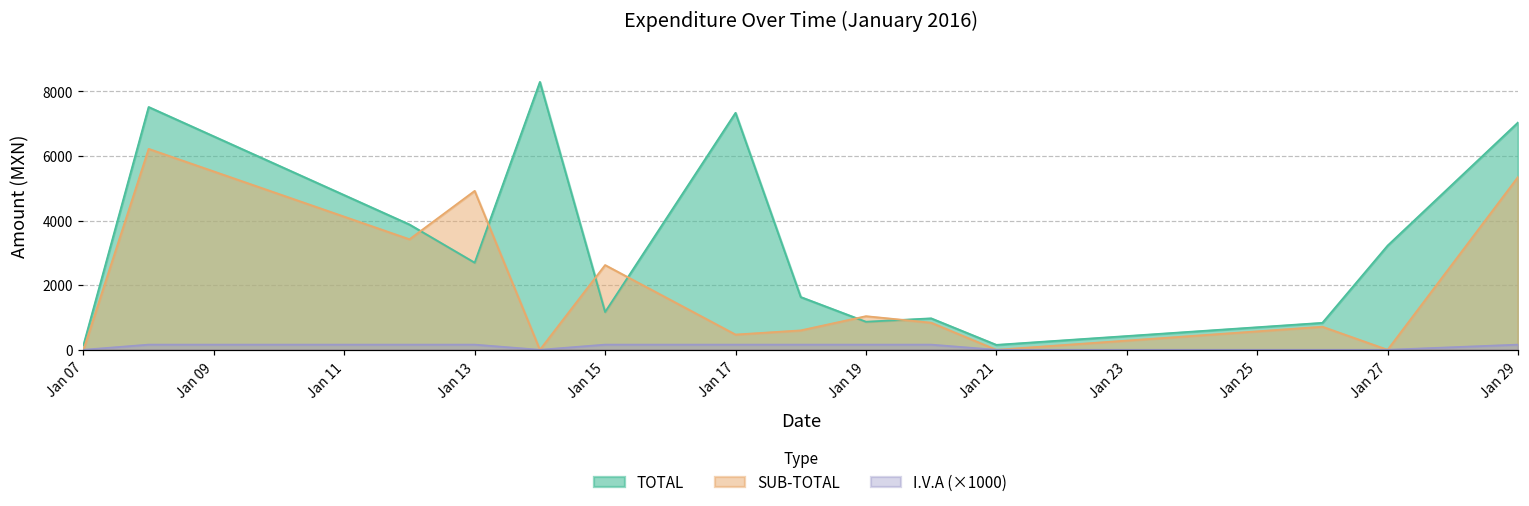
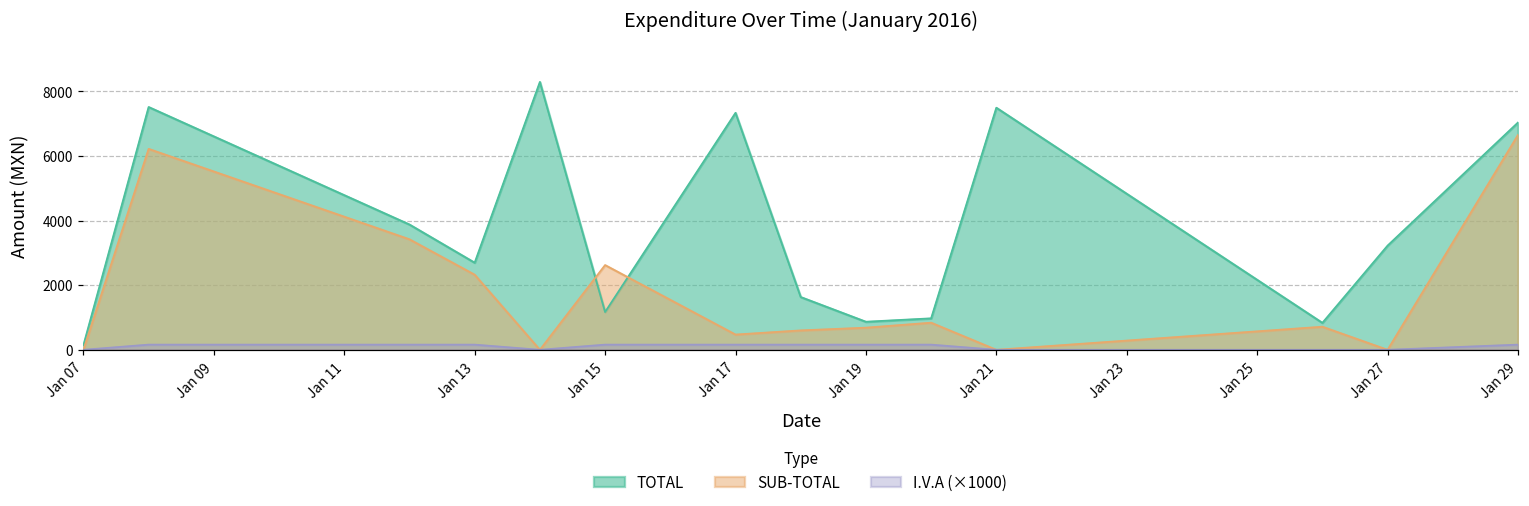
  {
    "TOTAL": {
      "Jan 07": 100,
      "Jan 13": 2700,
      "Jan 15": 1200,
      "Jan 17": 7300,
      "Jan 19": 900,
-     "Jan 21": 200,
+     "Jan 21": 7500,
      "Jan 27": 3200,
      "Jan 29": 7000
    },
    "SUB-TOTAL": {
-     "Jan 13": 4900,
+     "Jan 13": 2300,
      "Jan 15": 2600,
      "Jan 17": 500,
-     "Jan 19": 1000,
-     "Jan 29": 5400
+     "Jan 19": 700,
+     "Jan 29": 6700
    },
    "I.V.A (×1000)": {
      "Jan 13": 200,
      "Jan 15": 200,
      "Jan 17": 200,
      "Jan 19": 200,
      "Jan 29": 200
    }
  }
